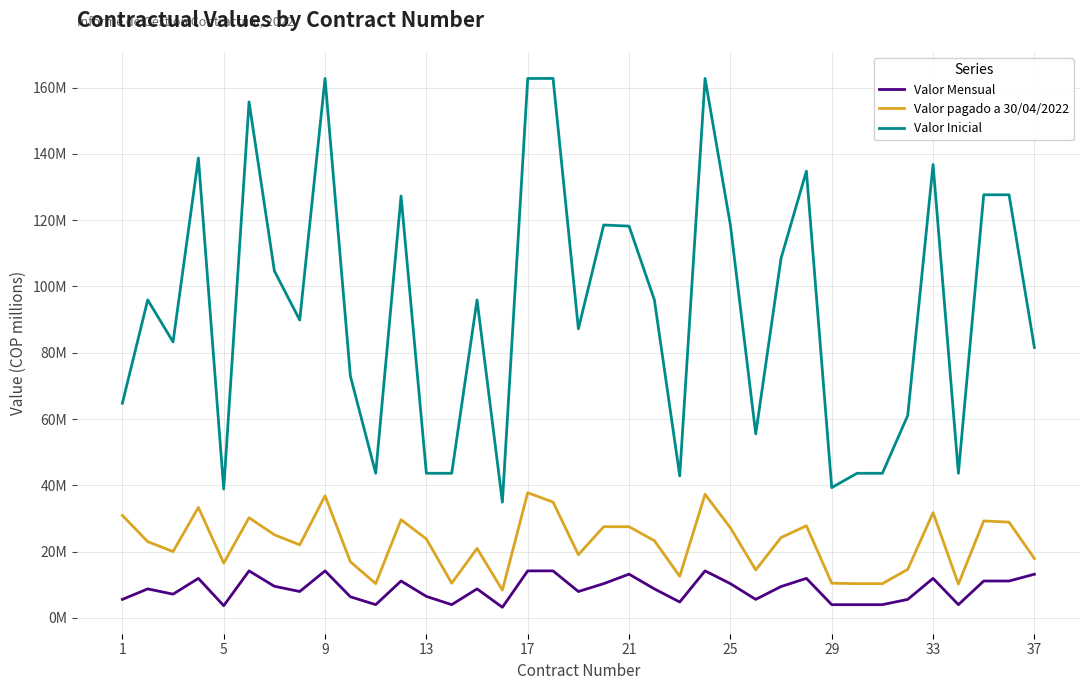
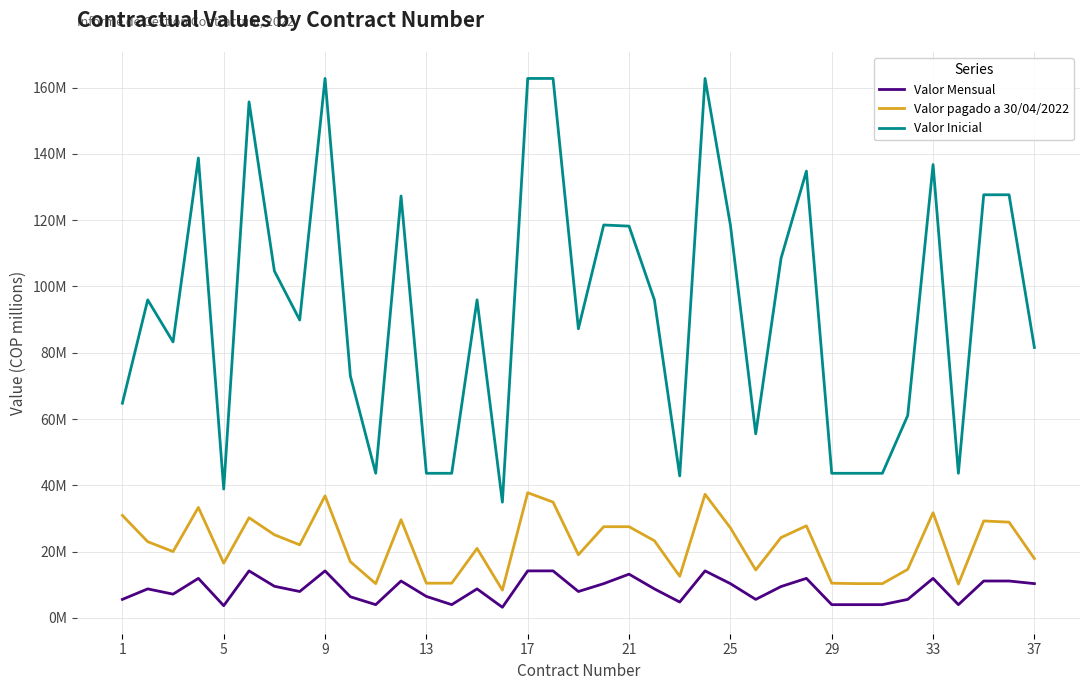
  {
    "Valor Mensual": {
      "1": 6000000,
      "5": 4000000,
      "9": 14000000,
      "13": 6000000,
      "17": 14000000,
      "21": 13000000,
      "25": 10000000,
      "29": 4000000,
      "33": 12000000,
-     "37": 13000000
+     "37": 10000000
    },
    "Valor pagado a 30/04/2022": {
      "1": 31000000,
      "5": 16000000,
      "9": 37000000,
-     "13": 24000000,
+     "13": 10000000,
      "17": 38000000,
      "21": 27000000,
      "25": 27000000,
      "29": 10000000,
      "33": 32000000,
      "37": 18000000
    },
    "Valor Inicial": {
      "1": 65000000,
      "5": 39000000,
      "9": 163000000,
      "13": 44000000,
      "17": 163000000,
      "21": 118000000,
      "25": 119000000,
-     "29": 39000000,
+     "29": 44000000,
      "33": 137000000,
      "37": 82000000
    }
  }
